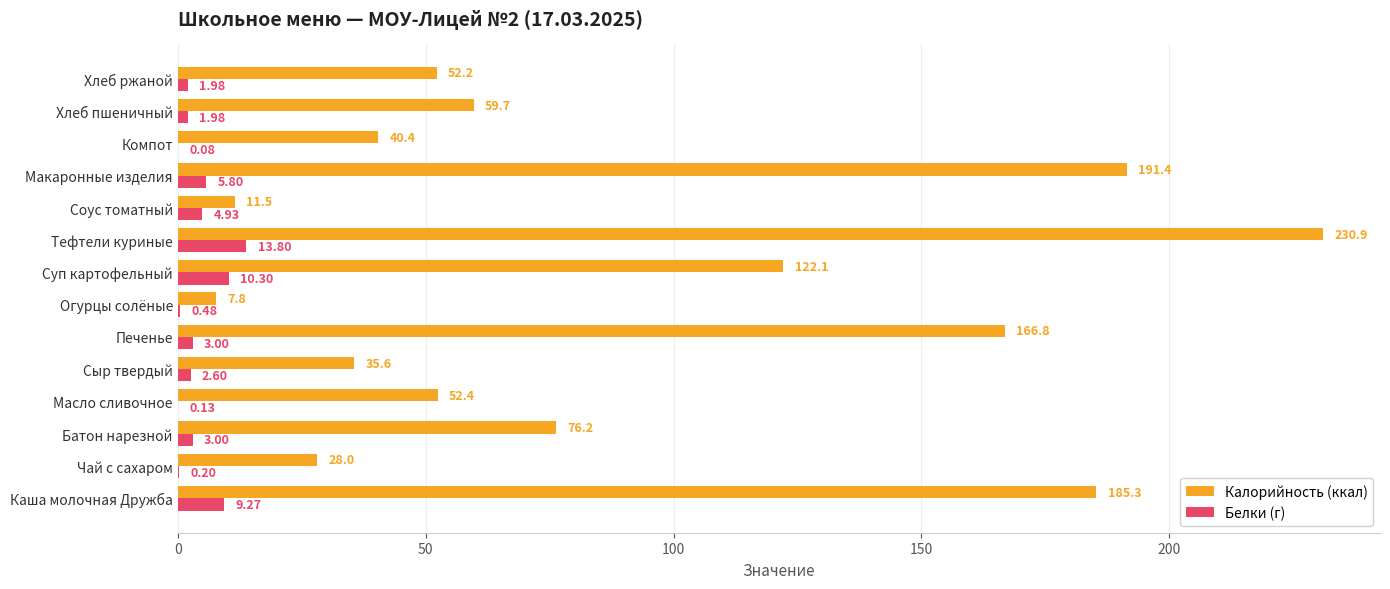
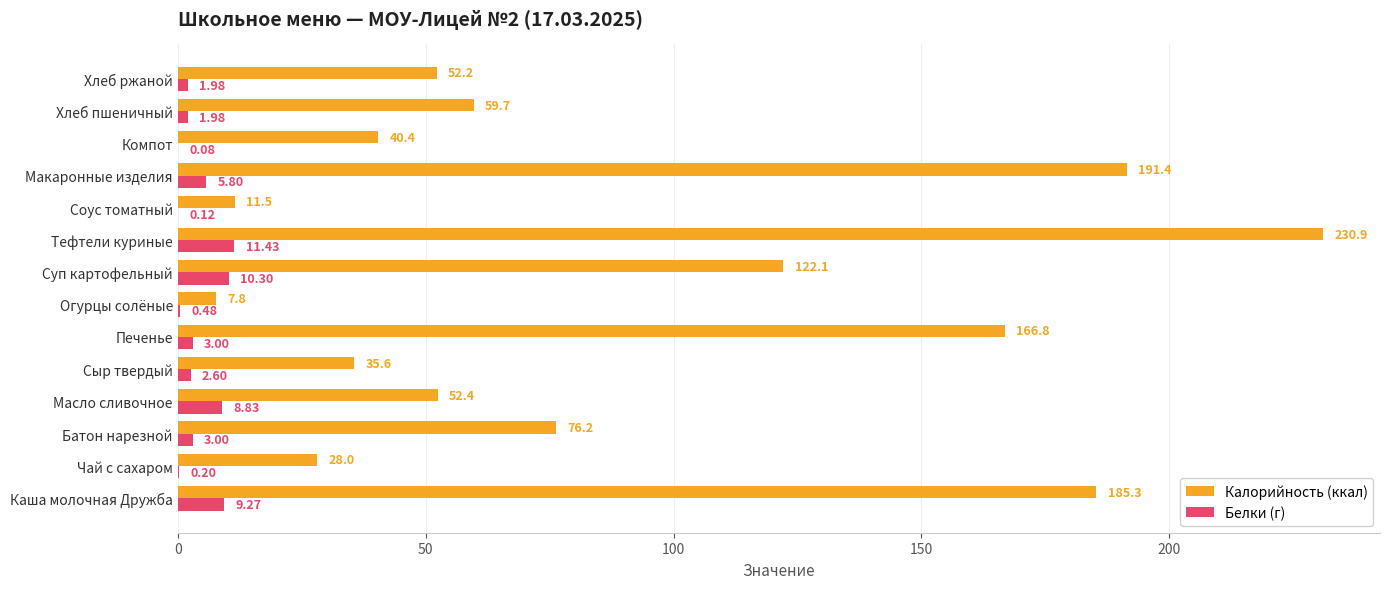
  {
    "Калорийность (ккал)": {
      "Хлеб ржаной": 52.2,
      "Хлеб пшеничный": 59.7,
      "Компот": 40.4,
      "Макаронные изделия": 191.4,
      "Соус томатный": 11.5,
      "Тефтели куриные": 230.9,
      "Суп картофельный": 122.1,
      "Огурцы солёные": 7.8,
      "Печенье": 166.8,
      "Сыр твердый": 35.6,
      "Масло сливочное": 52.4,
      "Батон нарезной": 76.2,
      "Чай с сахаром": 28.0,
      "Каша молочная Дружба": 185.3
    },
    "Белки (г)": {
      "Хлеб ржаной": 1.98,
      "Хлеб пшеничный": 1.98,
      "Компот": 0.08,
      "Макаронные изделия": 5.80,
-     "Соус томатный": 4.93,
-     "Тефтели куриные": 13.80,
+     "Соус томатный": 0.12,
+     "Тефтели куриные": 11.43,
      "Суп картофельный": 10.30,
      "Огурцы солёные": 0.48,
      "Печенье": 3.00,
      "Сыр твердый": 2.60,
-     "Масло сливочное": 0.13,
+     "Масло сливочное": 8.83,
      "Батон нарезной": 3.00,
      "Чай с сахаром": 0.20,
      "Каша молочная Дружба": 9.27
    }
  }
